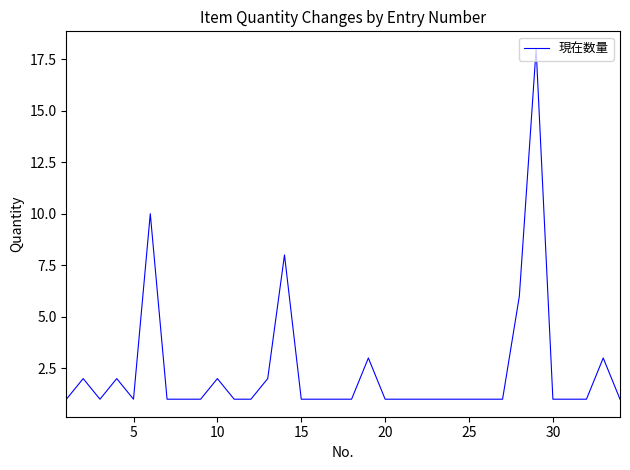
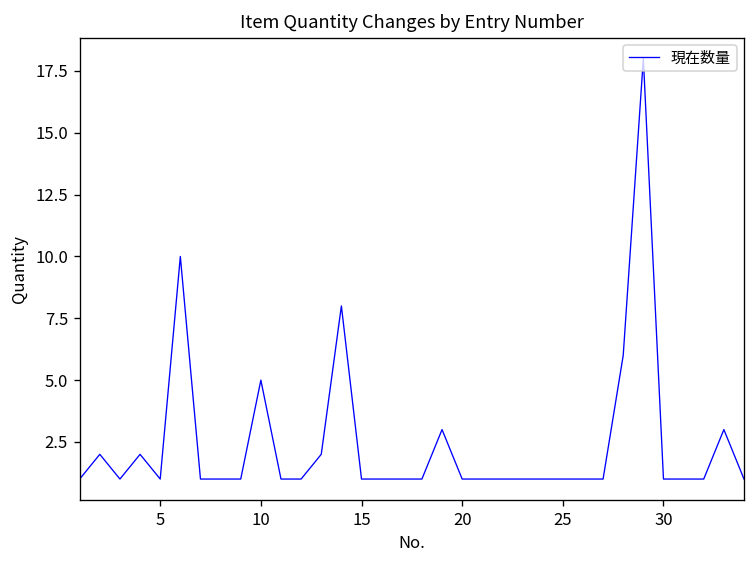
  {
    "5": 1,
-   "10": 2,
+   "10": 5,
    "15": 1,
    "20": 1,
    "25": 1,
    "30": 1
  }
